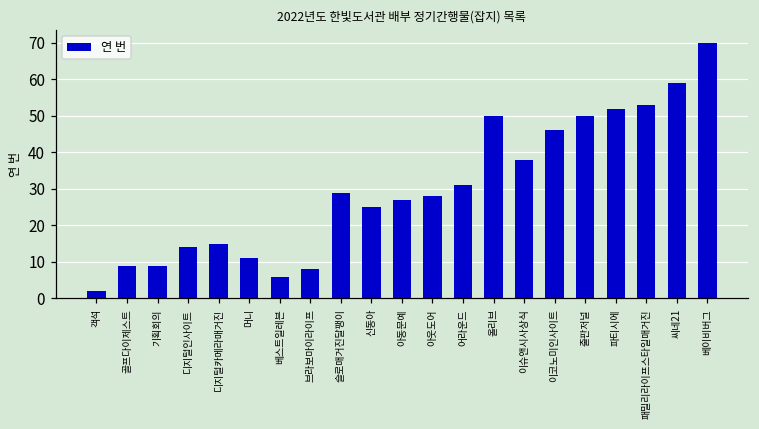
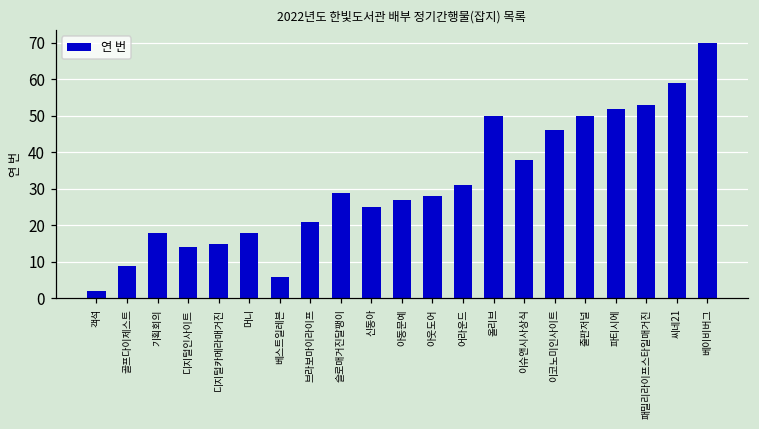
  {
    "객석": 2,
    "골프다이제스트": 9,
-   "기획회의": 9,
+   "기획회의": 18,
    "디지털인사이트": 14,
    "디지털카메라매거진": 15,
-   "머니": 11,
+   "머니": 18,
    "베스트일레븐": 6,
-   "브라보마이라이프": 8,
+   "브라보마이라이프": 21,
    "슬로매거진달팽이": 29,
    "신동아": 25,
    "아동문예": 27,
    "아웃도어": 28,
    "어라운드": 31,
    "올리브": 50,
    "이슈앤시사상식": 38,
    "이코노미인사이트": 46,
    "출판저널": 50,
    "파티시에": 52,
    "패밀리라이프스타일매거진": 53,
    "씨네21": 59,
    "베이비버그": 70
  }
